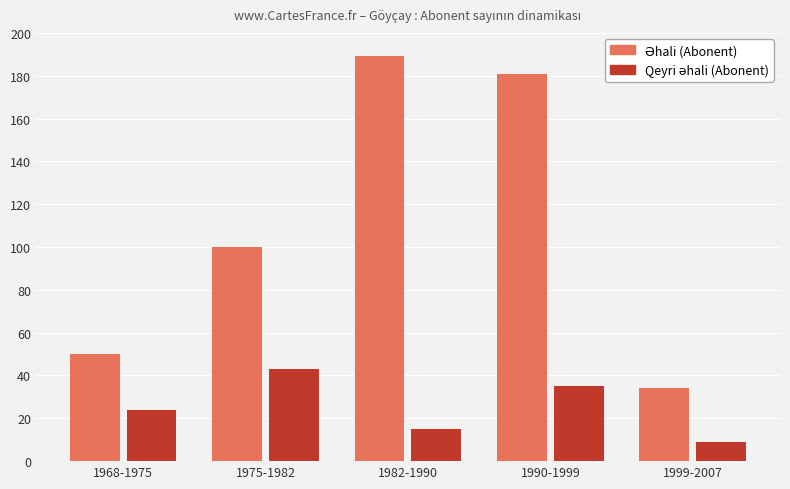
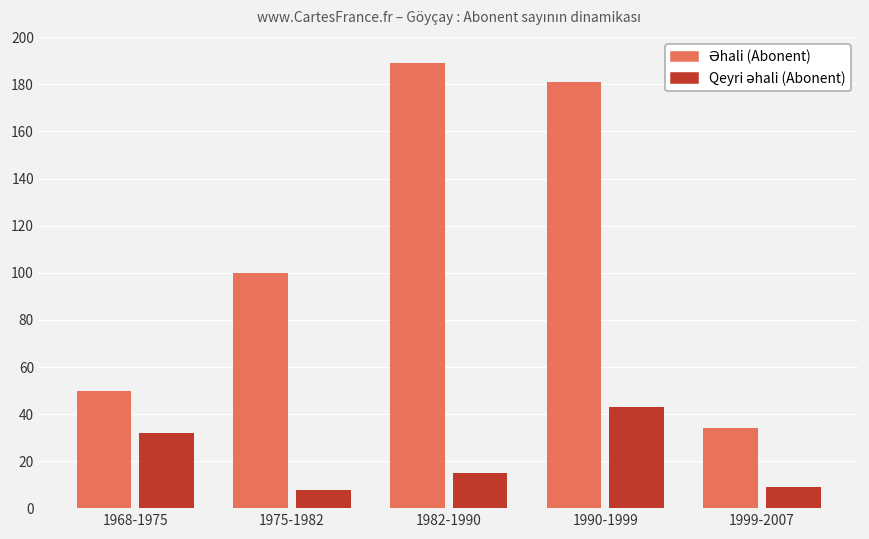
  {
    "Əhali (Abonent)": {
      "1968-1975": 50,
      "1975-1982": 100,
      "1982-1990": 189,
      "1990-1999": 181,
      "1999-2007": 34
    },
    "Qeyri əhali (Abonent)": {
-     "1968-1975": 24,
-     "1975-1982": 43,
+     "1968-1975": 32,
+     "1975-1982": 8,
      "1982-1990": 15,
-     "1990-1999": 35,
+     "1990-1999": 43,
      "1999-2007": 9
    }
  }
